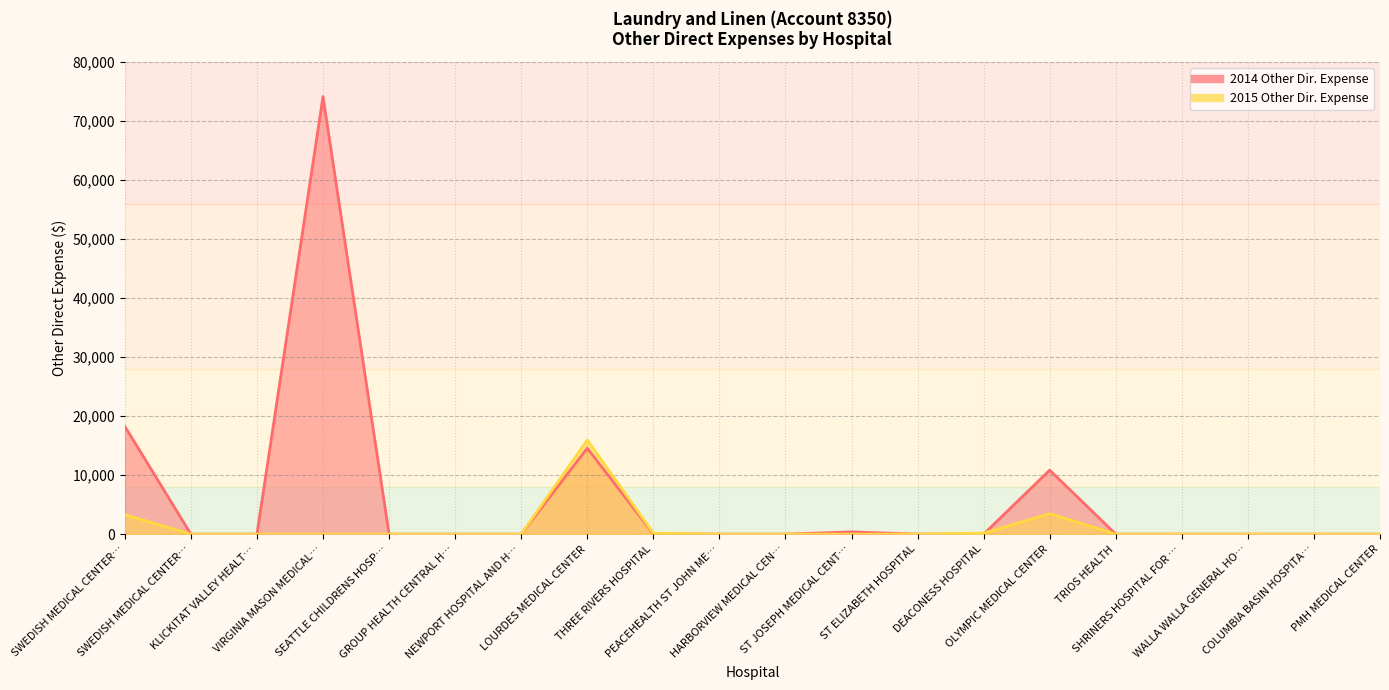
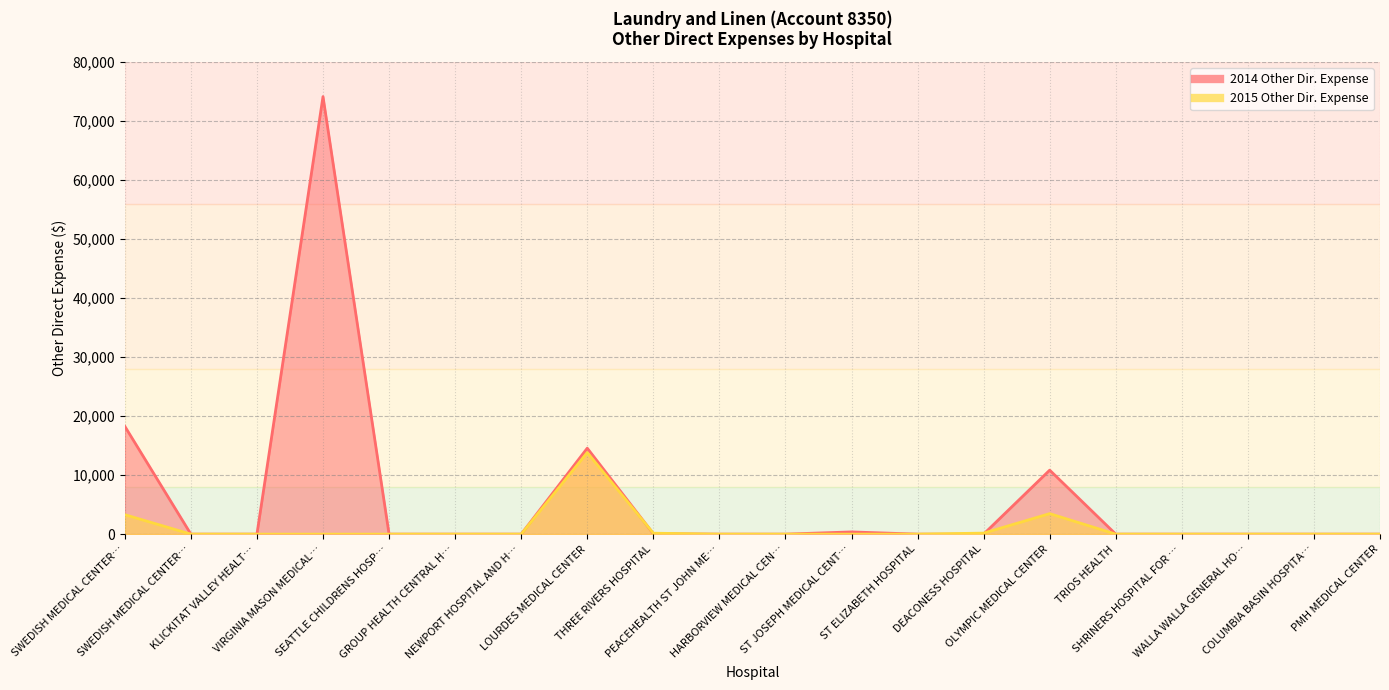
  {
    "2014 Other Dir. Expense": {
      "VIRGINIA MASON MEDICAL…": "74,000",
      "LOURDES MEDICAL CENTER": "15,000",
      "OLYMPIC MEDICAL CENTER": "11,000"
    },
    "2015 Other Dir. Expense": {
      "VIRGINIA MASON MEDICAL…": "0",
-     "LOURDES MEDICAL CENTER": "16,000",
+     "LOURDES MEDICAL CENTER": "14,000",
      "OLYMPIC MEDICAL CENTER": "3,000"
    }
  }
